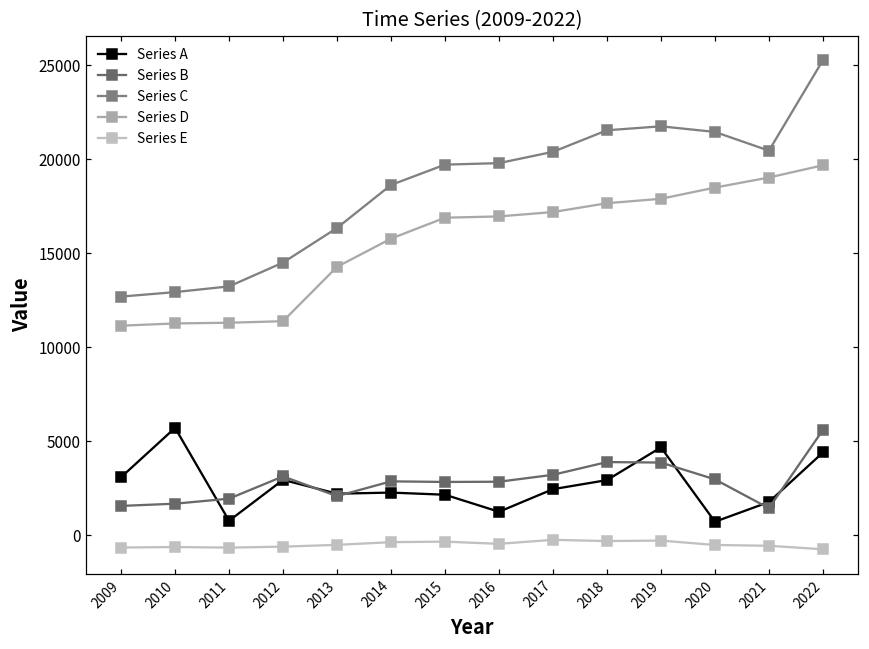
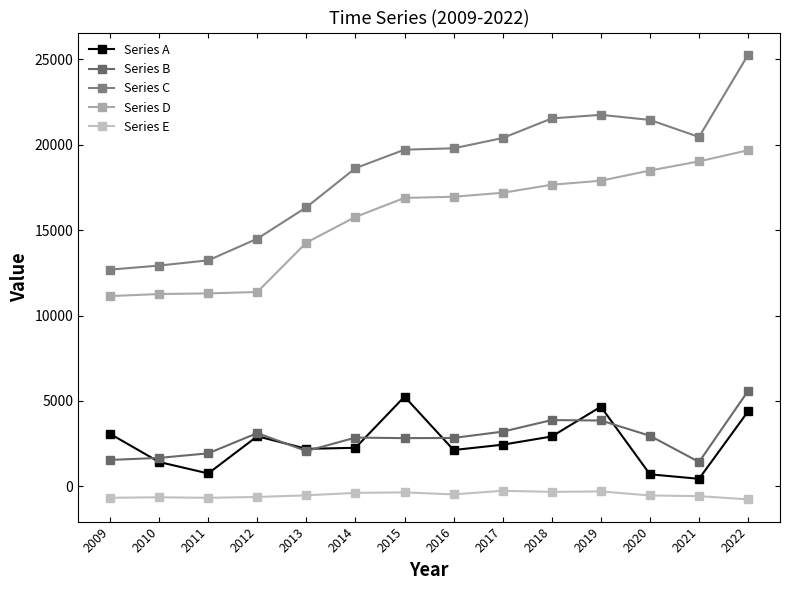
  {
    "Series A": {
      "2009": 3100,
-     "2010": 5700,
+     "2010": 1400,
      "2011": 800,
      "2012": 2900,
      "2014": 2300,
-     "2015": 2100,
-     "2016": 1200,
+     "2015": 5300,
+     "2016": 2100,
      "2017": 2400,
      "2018": 2900,
      "2019": 4700,
      "2020": 700,
-     "2021": 1800,
+     "2021": 400,
      "2022": 4400
    }
  }
